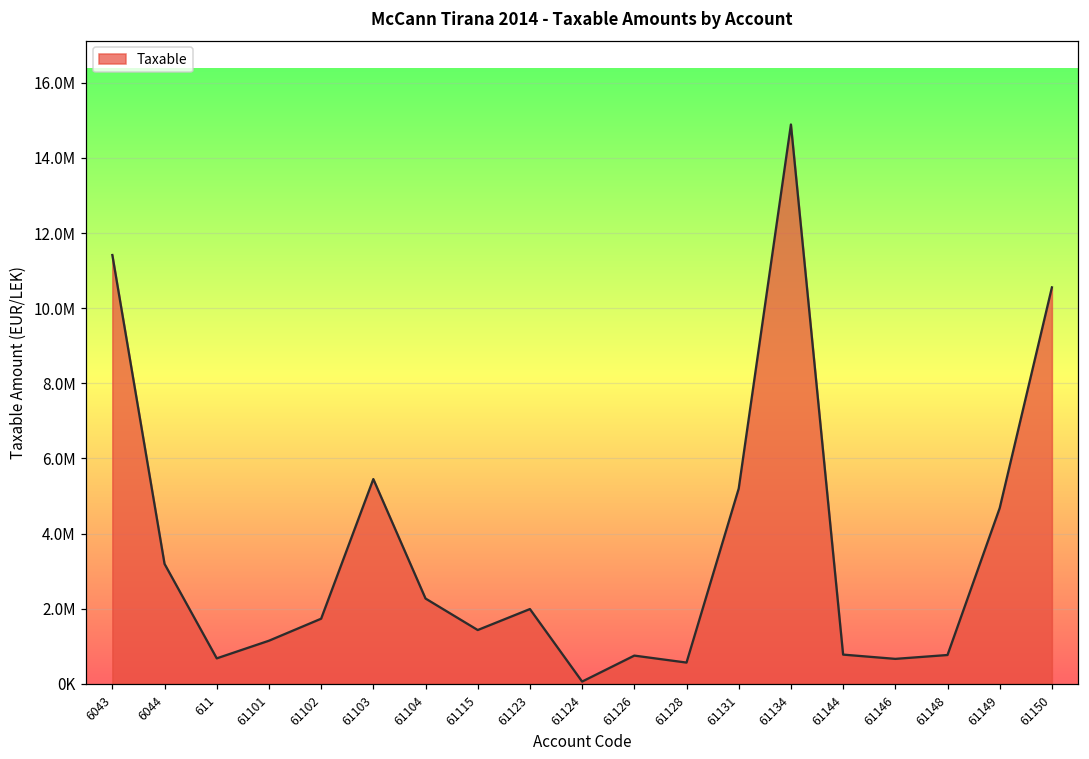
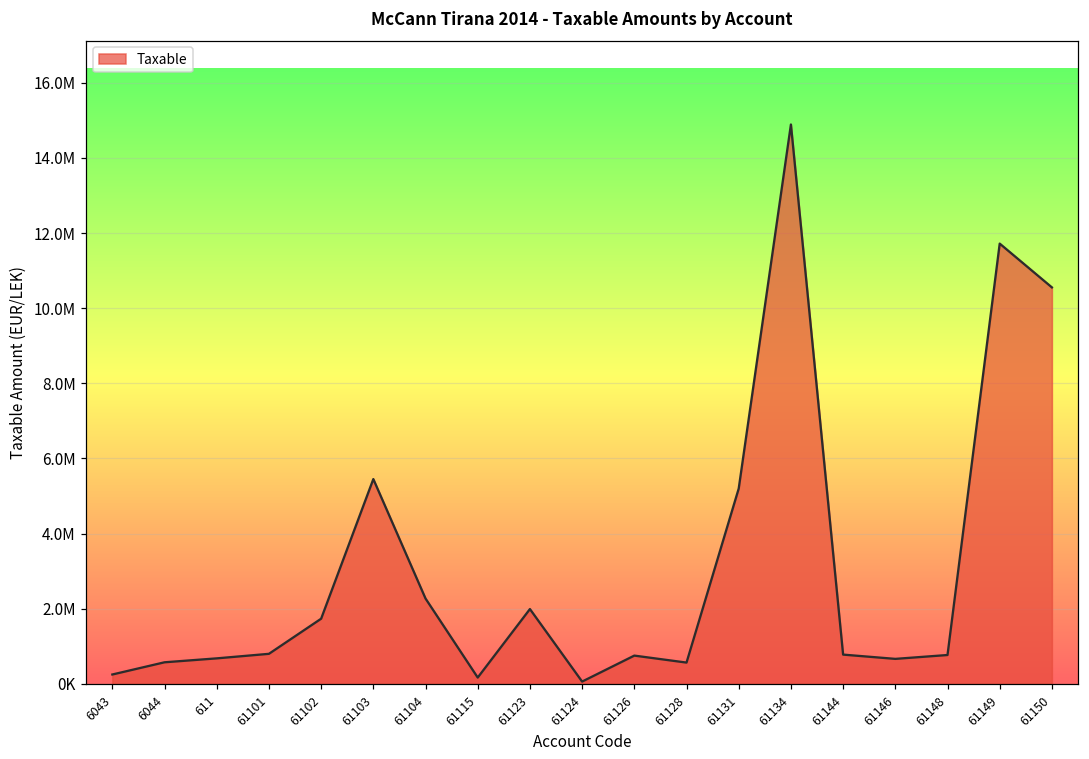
  {
-   "6043": 11400000,
-   "6044": 3200000,
+   "6043": 300000,
+   "6044": 600000,
    "611": 700000,
-   "61101": 1100000,
+   "61101": 800000,
    "61102": 1700000,
    "61103": 5500000,
    "61104": 2300000,
-   "61115": 1400000,
+   "61115": 200000,
    "61123": 2000000,
    "61124": 100000,
    "61126": 800000,
    "61128": 600000,
    "61131": 5200000,
    "61134": 14900000,
    "61144": 800000,
    "61146": 700000,
    "61148": 800000,
-   "61149": 4700000,
+   "61149": 11700000,
    "61150": 10600000
  }
